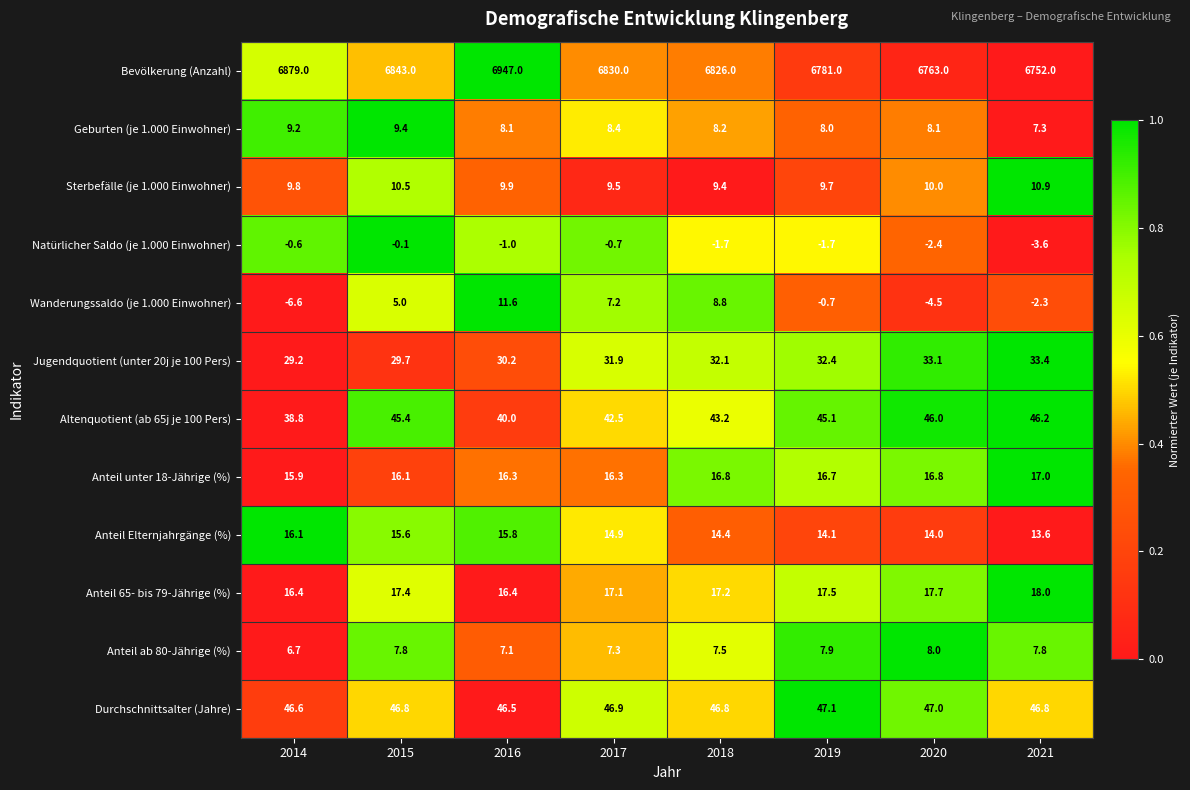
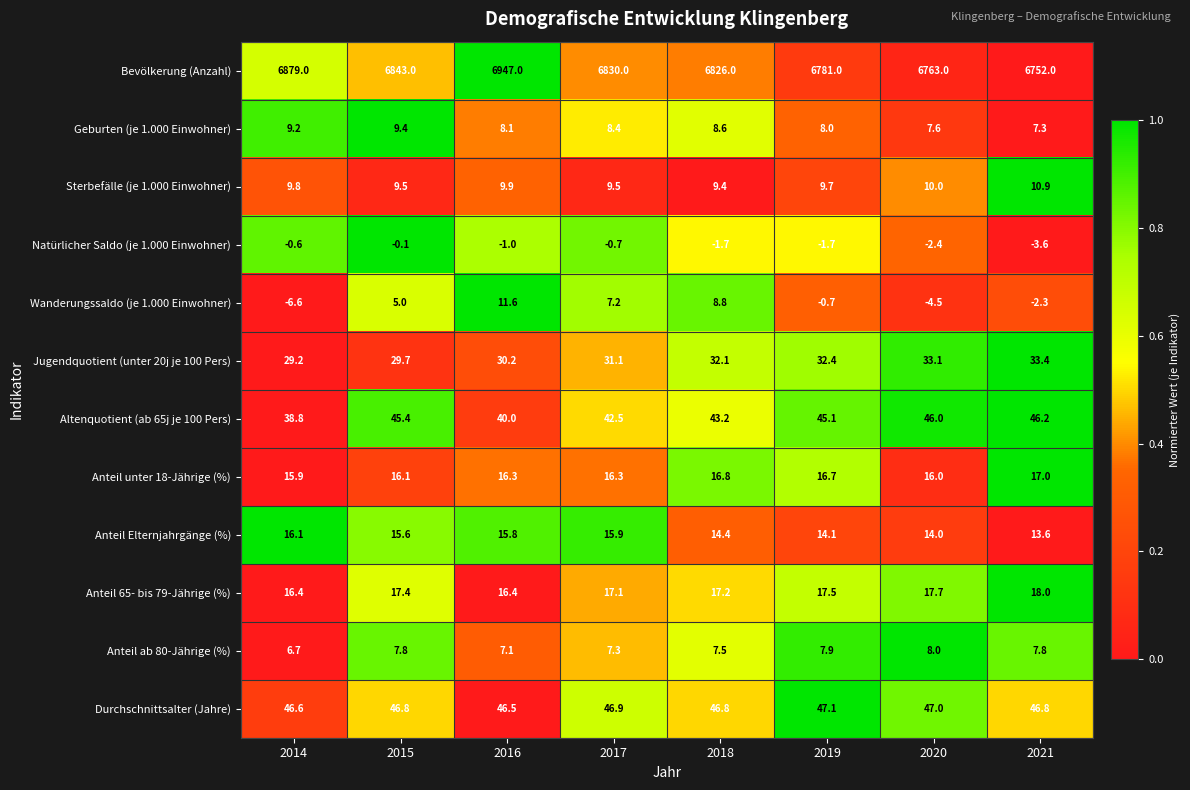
  {
    "Bevölkerung (Anzahl)": {
      "2014": 6879.0,
      "2015": 6843.0,
      "2016": 6947.0,
      "2017": 6830.0,
      "2018": 6826.0,
      "2019": 6781.0,
      "2020": 6763.0,
      "2021": 6752.0
    },
    "Geburten (je 1.000 Einwohner)": {
      "2014": 9.2,
      "2015": 9.4,
      "2016": 8.1,
      "2017": 8.4,
-     "2018": 8.2,
+     "2018": 8.6,
      "2019": 8.0,
-     "2020": 8.1,
+     "2020": 7.6,
      "2021": 7.3
    },
    "Sterbefälle (je 1.000 Einwohner)": {
      "2014": 9.8,
-     "2015": 10.5,
+     "2015": 9.5,
      "2016": 9.9,
      "2017": 9.5,
      "2018": 9.4,
      "2019": 9.7,
      "2020": 10.0,
      "2021": 10.9
    },
    "Natürlicher Saldo (je 1.000 Einwohner)": {
      "2014": -0.6,
      "2015": -0.1,
      "2016": -1.0,
      "2017": -0.7,
      "2018": -1.7,
      "2019": -1.7,
      "2020": -2.4,
      "2021": -3.6
    },
    "Wanderungssaldo (je 1.000 Einwohner)": {
      "2014": -6.6,
      "2015": 5.0,
      "2016": 11.6,
      "2017": 7.2,
      "2018": 8.8,
      "2019": -0.7,
      "2020": -4.5,
      "2021": -2.3
    },
    "Jugendquotient (unter 20j je 100 Pers)": {
      "2014": 29.2,
      "2015": 29.7,
      "2016": 30.2,
-     "2017": 31.9,
+     "2017": 31.1,
      "2018": 32.1,
      "2019": 32.4,
      "2020": 33.1,
      "2021": 33.4
    },
    "Altenquotient (ab 65j je 100 Pers)": {
      "2014": 38.8,
      "2015": 45.4,
      "2016": 40.0,
      "2017": 42.5,
      "2018": 43.2,
      "2019": 45.1,
      "2020": 46.0,
      "2021": 46.2
    },
    "Anteil unter 18-Jährige (%)": {
      "2014": 15.9,
      "2015": 16.1,
      "2016": 16.3,
      "2017": 16.3,
      "2018": 16.8,
      "2019": 16.7,
-     "2020": 16.8,
+     "2020": 16.0,
      "2021": 17.0
    },
    "Anteil Elternjahrgänge (%)": {
      "2014": 16.1,
      "2015": 15.6,
      "2016": 15.8,
-     "2017": 14.9,
+     "2017": 15.9,
      "2018": 14.4,
      "2019": 14.1,
      "2020": 14.0,
      "2021": 13.6
    },
    "Anteil 65- bis 79-Jährige (%)": {
      "2014": 16.4,
      "2015": 17.4,
      "2016": 16.4,
      "2017": 17.1,
      "2018": 17.2,
      "2019": 17.5,
      "2020": 17.7,
      "2021": 18.0
    },
    "Anteil ab 80-Jährige (%)": {
      "2014": 6.7,
      "2015": 7.8,
      "2016": 7.1,
      "2017": 7.3,
      "2018": 7.5,
      "2019": 7.9,
      "2020": 8.0,
      "2021": 7.8
    },
    "Durchschnittsalter (Jahre)": {
      "2014": 46.6,
      "2015": 46.8,
      "2016": 46.5,
      "2017": 46.9,
      "2018": 46.8,
      "2019": 47.1,
      "2020": 47.0,
      "2021": 46.8
    }
  }
